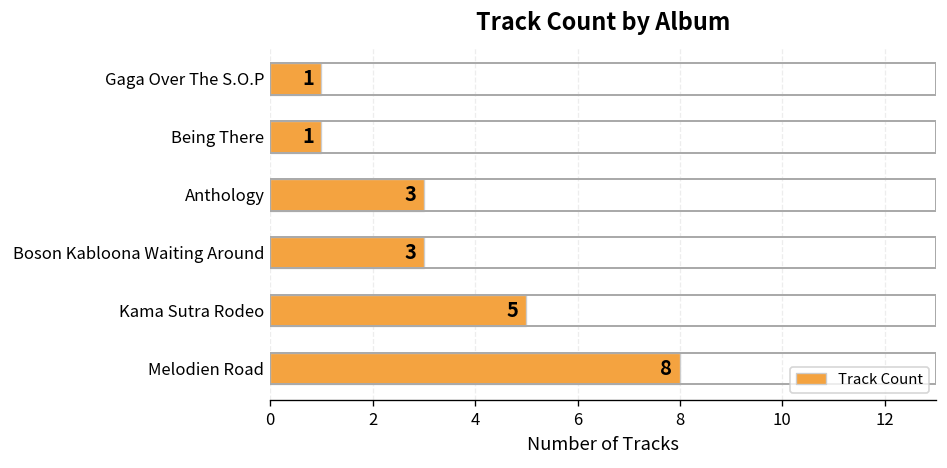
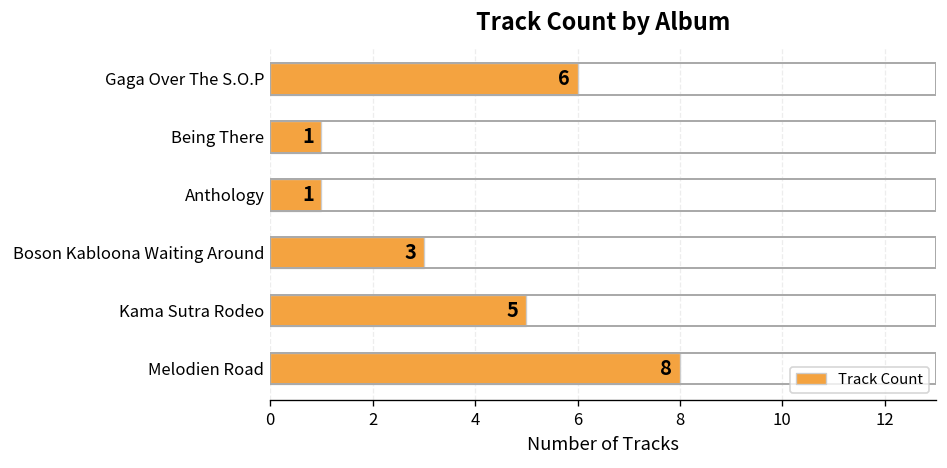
  {
-   "Gaga Over The S.O.P": 1,
+   "Gaga Over The S.O.P": 6,
    "Being There": 1,
-   "Anthology": 3,
+   "Anthology": 1,
    "Boson Kabloona Waiting Around": 3,
    "Kama Sutra Rodeo": 5,
    "Melodien Road": 8
  }
